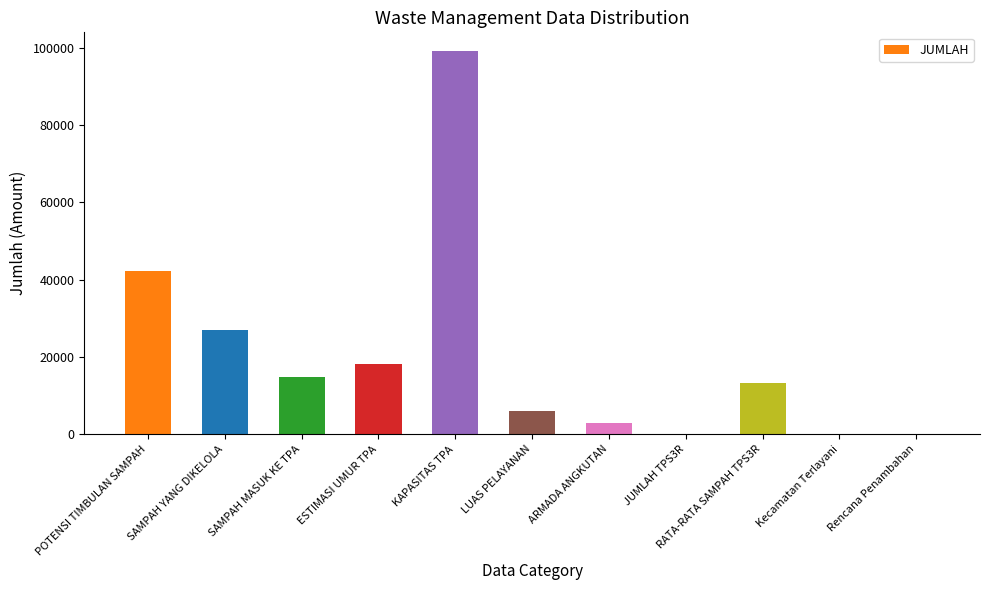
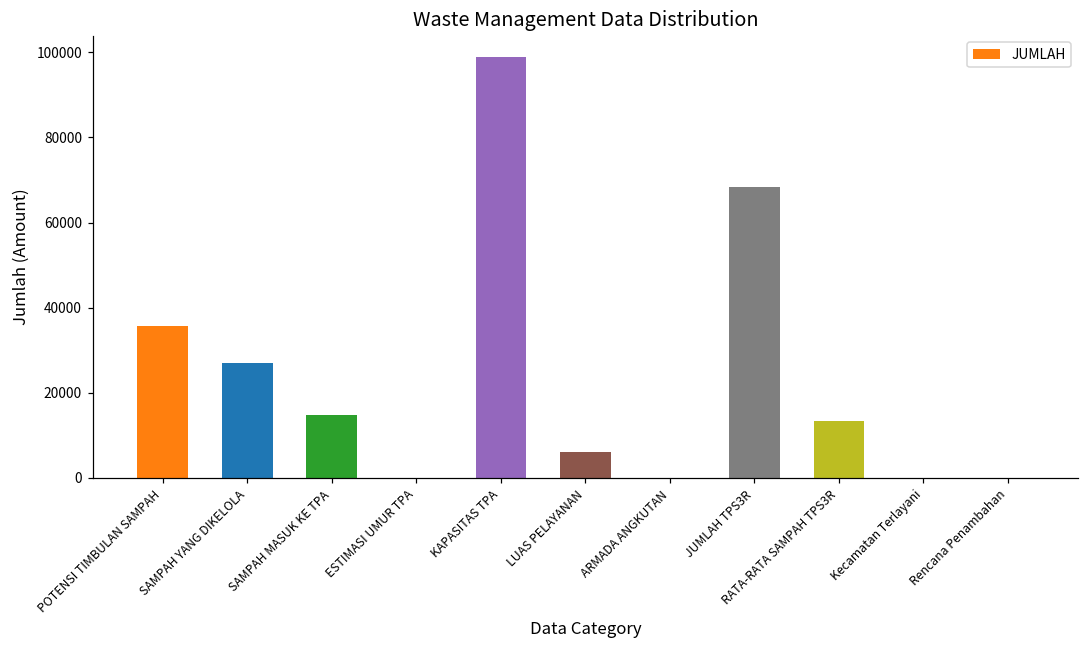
  {
-   "POTENSI TIMBULAN SAMPAH": 42000,
+   "POTENSI TIMBULAN SAMPAH": 36000,
    "SAMPAH YANG DIKELOLA": 27000,
    "SAMPAH MASUK KE TPA": 15000,
-   "ESTIMASI UMUR TPA": 18000,
+   "ESTIMASI UMUR TPA": 0,
    "KAPASITAS TPA": 99000,
    "LUAS PELAYANAN": 6000,
-   "ARMADA ANGKUTAN": 3000,
-   "JUMLAH TPS3R": 0,
+   "ARMADA ANGKUTAN": 0,
+   "JUMLAH TPS3R": 68000,
    "RATA-RATA SAMPAH TPS3R": 13000
  }
